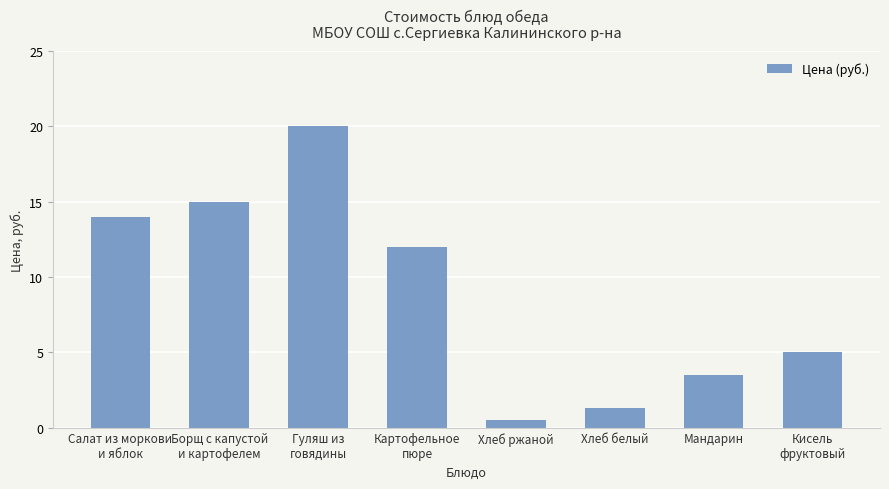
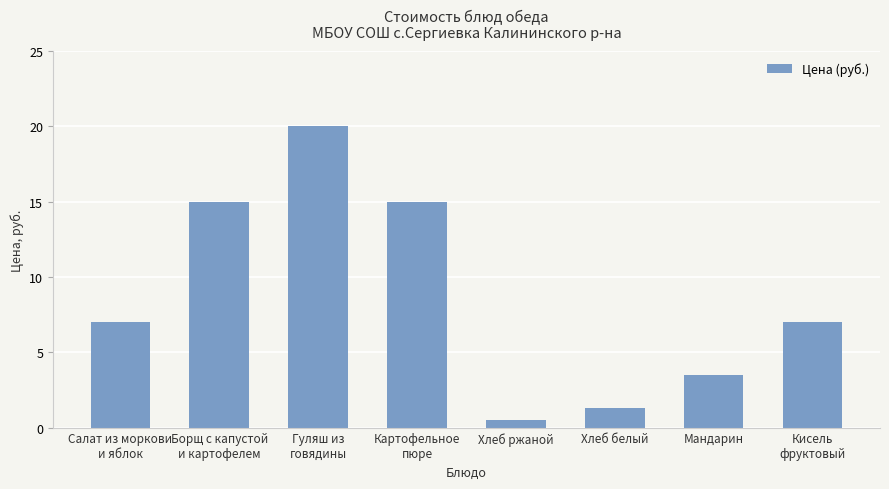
  {
-   "Салат из моркови и яблок": 14,
+   "Салат из моркови и яблок": 7,
    "Борщ с капустой и картофелем": 15,
    "Гуляш из говядины": 20,
-   "Картофельное пюре": 12,
+   "Картофельное пюре": 15,
    "Хлеб ржаной": 0.5,
    "Хлеб белый": 1.3,
    "Мандарин": 3.5,
-   "Кисель фруктовый": 5
+   "Кисель фруктовый": 7
  }
